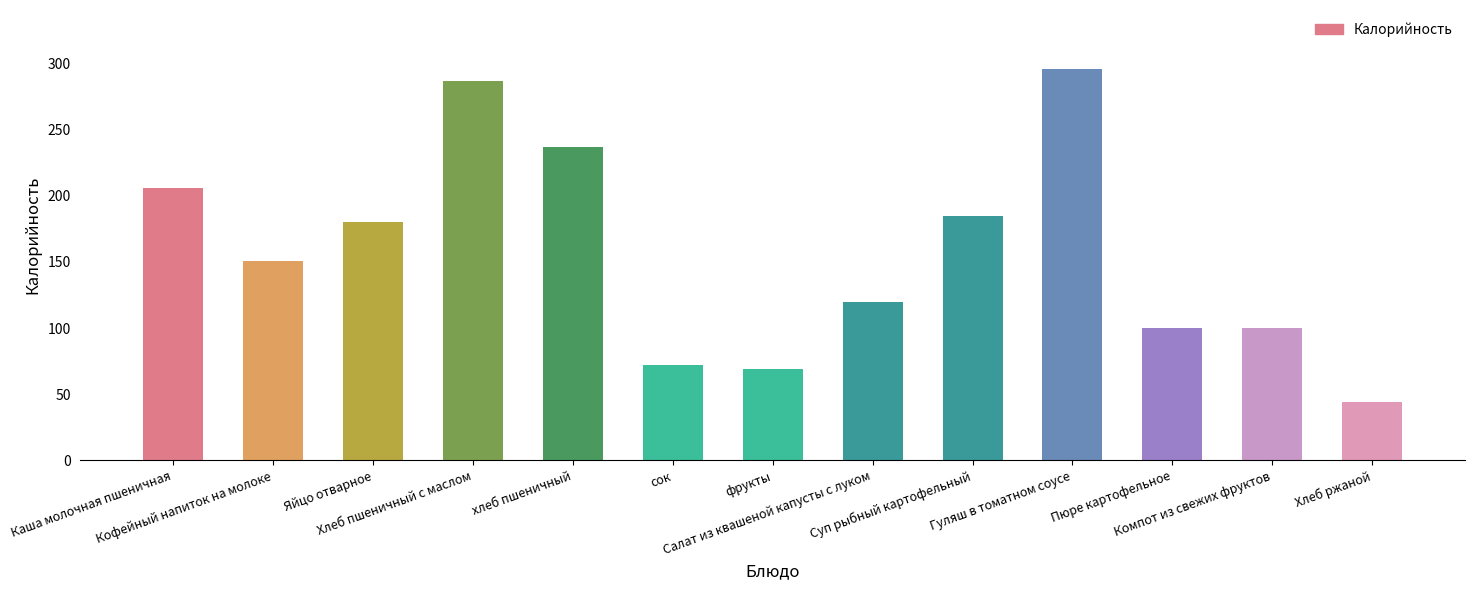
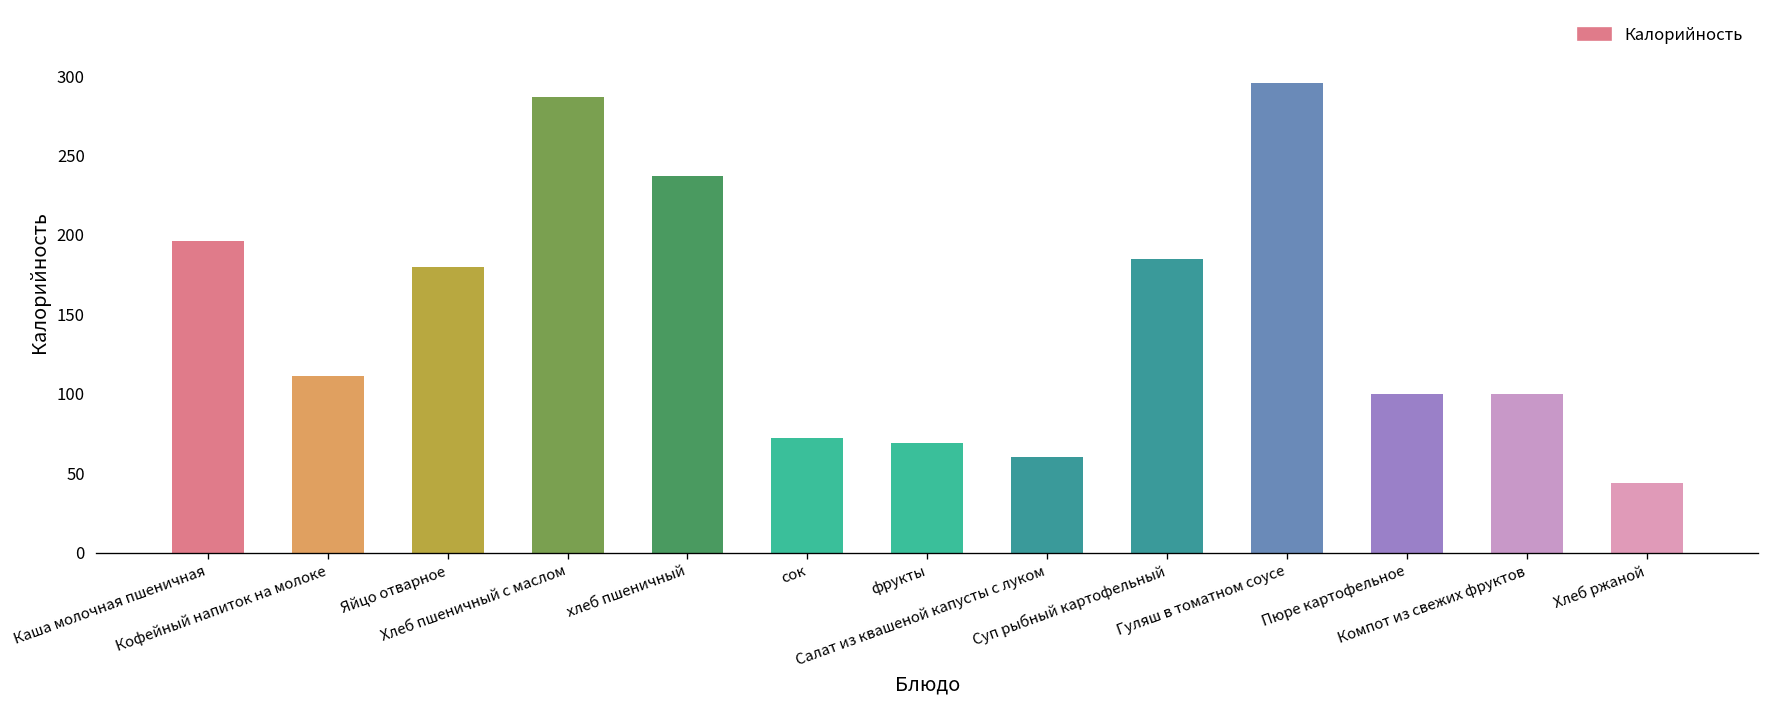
  {
-   "Каша молочная пшеничная": 206,
-   "Кофейный напиток на молоке": 151,
+   "Каша молочная пшеничная": 196,
+   "Кофейный напиток на молоке": 111,
    "Яйцо отварное": 180,
    "Хлеб пшеничный с маслом": 287,
    "хлеб пшеничный": 237,
    "сок": 72,
    "фрукты": 69,
-   "Салат из квашеной капусты с луком": 120,
+   "Салат из квашеной капусты с луком": 60,
    "Суп рыбный картофельный": 185,
    "Гуляш в томатном соусе": 296,
    "Пюре картофельное": 100,
    "Компот из свежих фруктов": 100,
    "Хлеб ржаной": 44
  }
